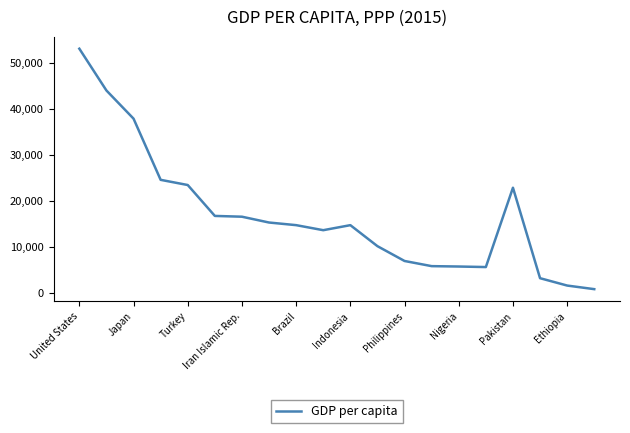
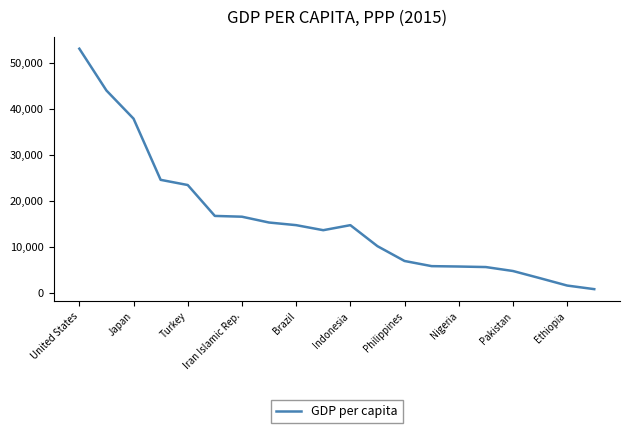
  {
    "United States": "53,000",
    "Japan": "38,000",
    "Turkey": "23,000",
    "Iran Islamic Rep.": "17,000",
    "Brazil": "15,000",
    "Indonesia": "15,000",
    "Philippines": "7,000",
    "Nigeria": "6,000",
-   "Pakistan": "23,000",
+   "Pakistan": "5,000",
    "Ethiopia": "2,000"
  }
